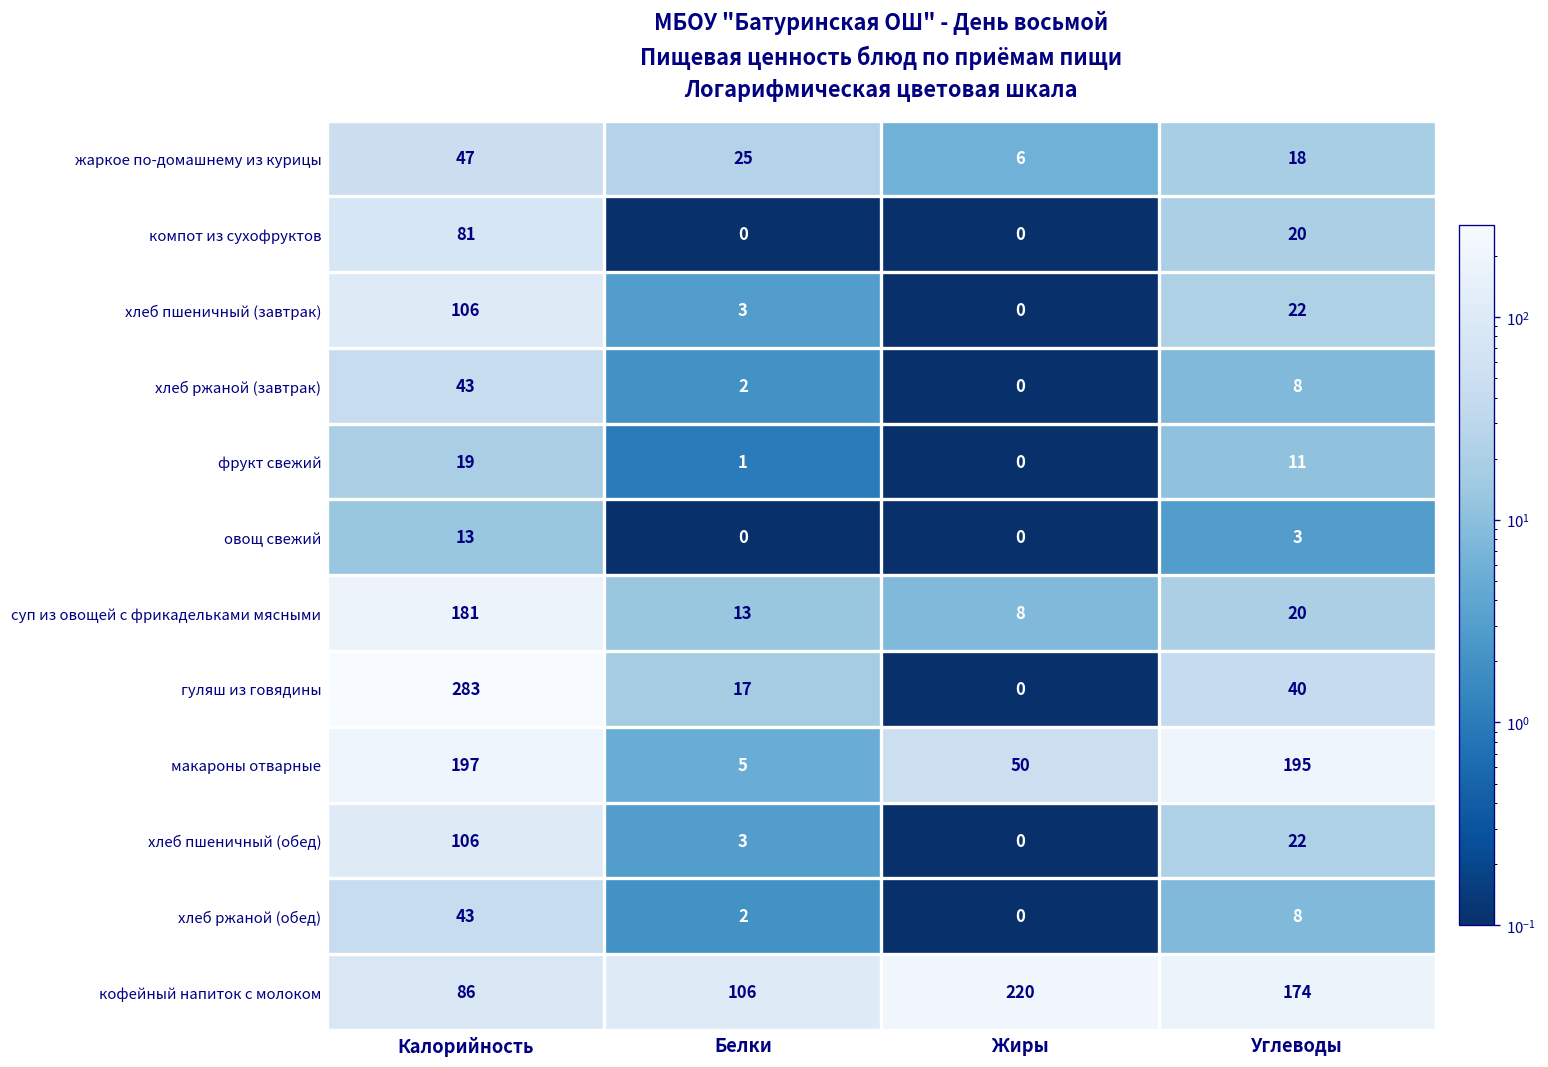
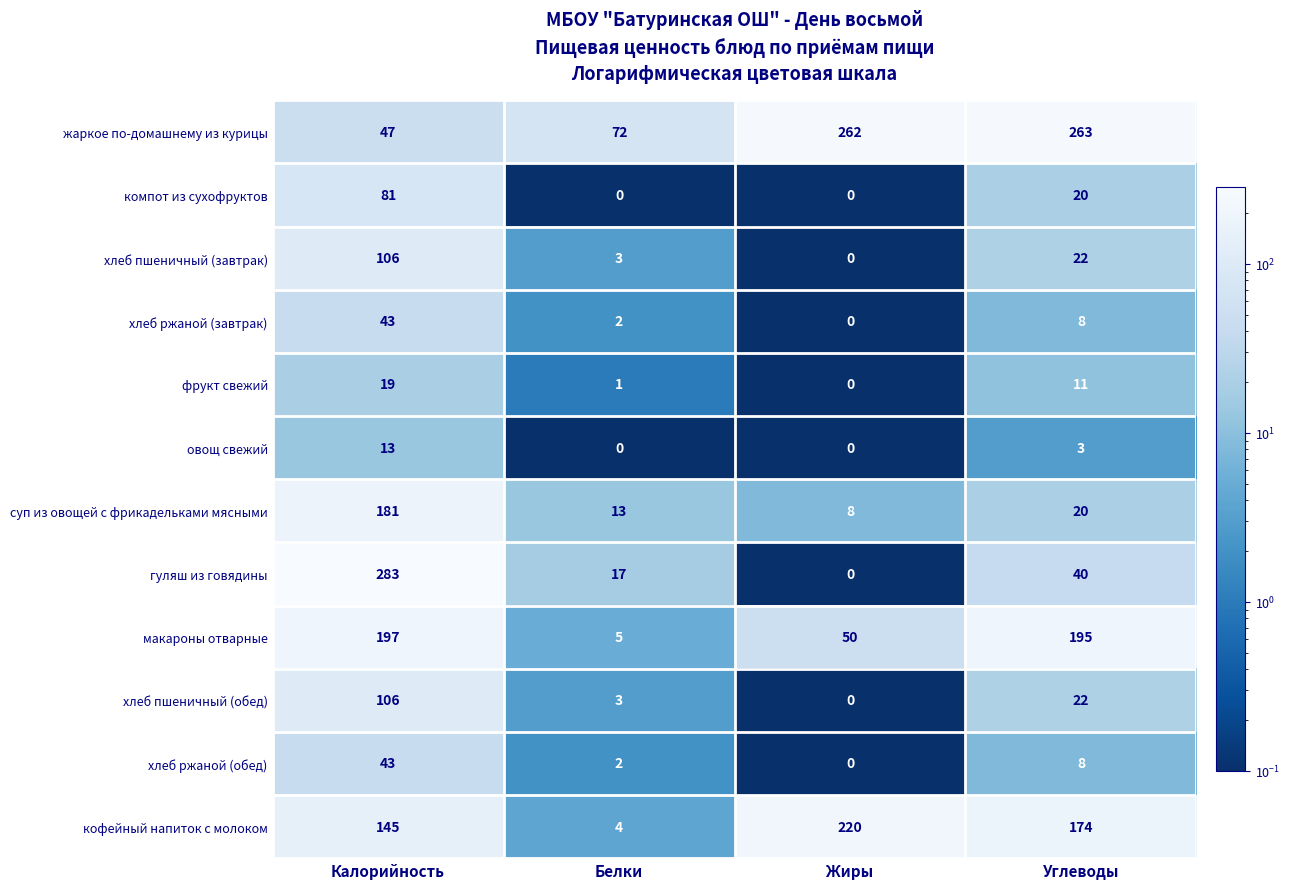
  {
    "жаркое по-домашнему из курицы": {
      "Калорийность": 47,
-     "Белки": 25,
-     "Жиры": 6,
-     "Углеводы": 18
+     "Белки": 72,
+     "Жиры": 262,
+     "Углеводы": 263
    },
    "компот из сухофруктов": {
      "Калорийность": 81,
      "Белки": 0,
      "Жиры": 0,
      "Углеводы": 20
    },
    "хлеб пшеничный (завтрак)": {
      "Калорийность": 106,
      "Белки": 3,
      "Жиры": 0,
      "Углеводы": 22
    },
    "хлеб ржаной (завтрак)": {
      "Калорийность": 43,
      "Белки": 2,
      "Жиры": 0,
      "Углеводы": 8
    },
    "фрукт свежий": {
      "Калорийность": 19,
      "Белки": 1,
      "Жиры": 0,
      "Углеводы": 11
    },
    "овощ свежий": {
      "Калорийность": 13,
      "Белки": 0,
      "Жиры": 0,
      "Углеводы": 3
    },
    "суп из овощей с фрикадельками мясными": {
      "Калорийность": 181,
      "Белки": 13,
      "Жиры": 8,
      "Углеводы": 20
    },
    "гуляш из говядины": {
      "Калорийность": 283,
      "Белки": 17,
      "Жиры": 0,
      "Углеводы": 40
    },
    "макароны отварные": {
      "Калорийность": 197,
      "Белки": 5,
      "Жиры": 50,
      "Углеводы": 195
    },
    "хлеб пшеничный (обед)": {
      "Калорийность": 106,
      "Белки": 3,
      "Жиры": 0,
      "Углеводы": 22
    },
    "хлеб ржаной (обед)": {
      "Калорийность": 43,
      "Белки": 2,
      "Жиры": 0,
      "Углеводы": 8
    },
    "кофейный напиток с молоком": {
-     "Калорийность": 86,
-     "Белки": 106,
+     "Калорийность": 145,
+     "Белки": 4,
      "Жиры": 220,
      "Углеводы": 174
    }
  }
